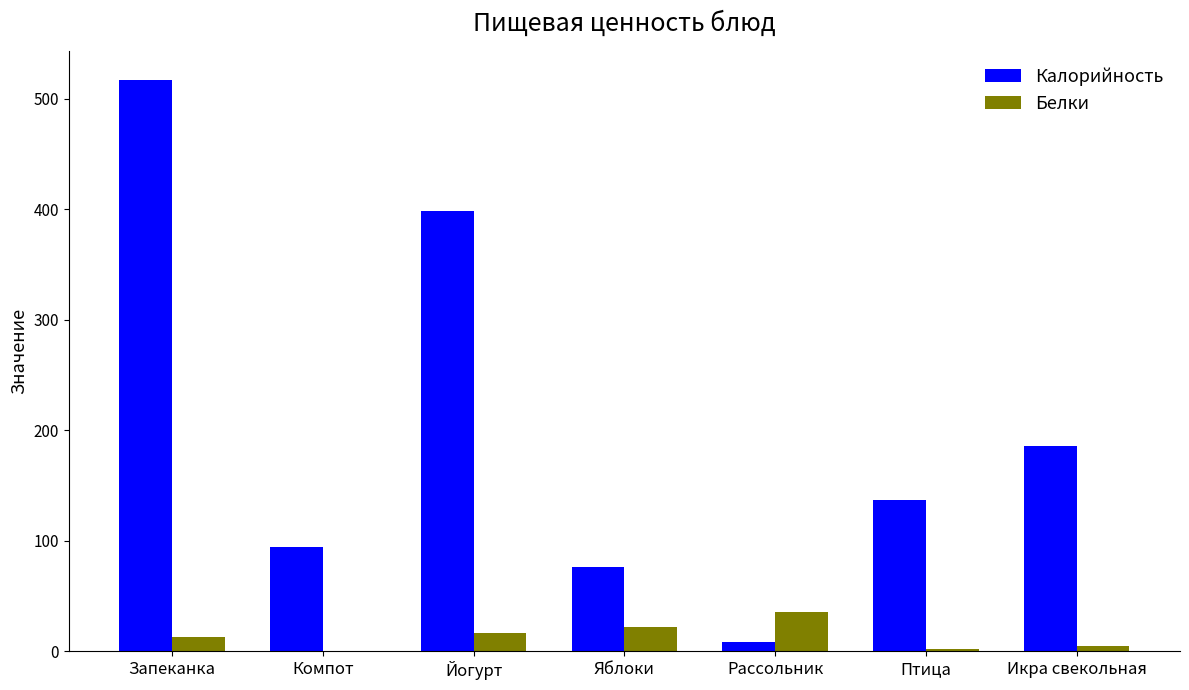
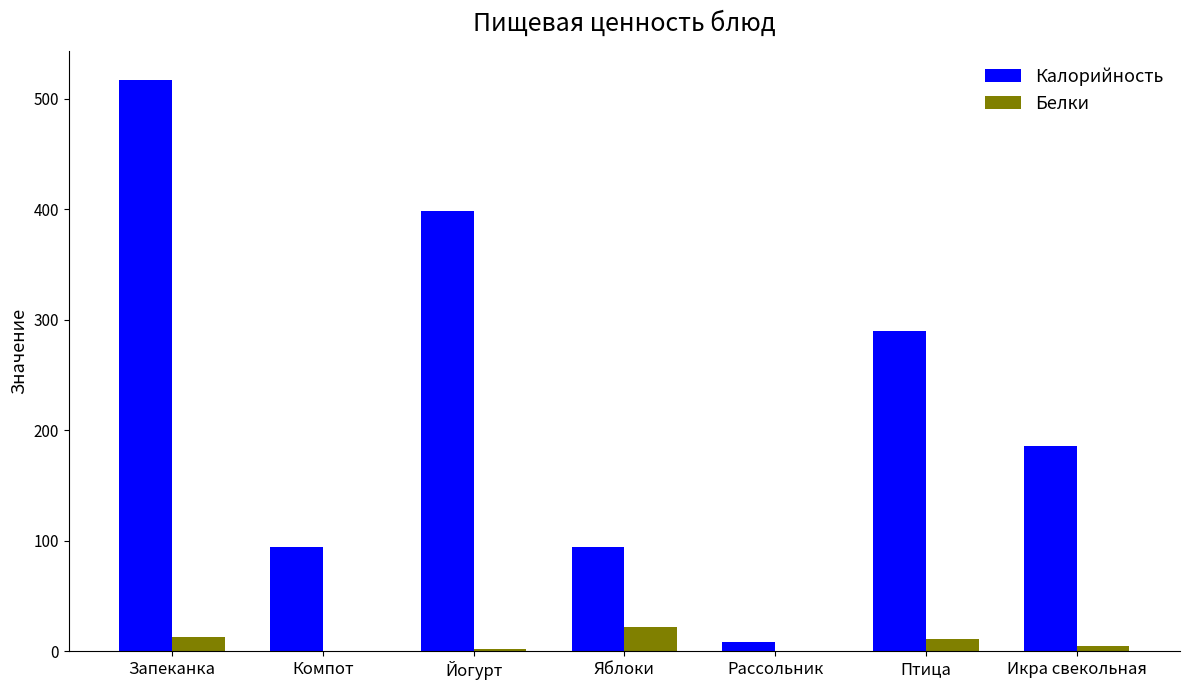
  {
    "Калорийность": {
      "Запеканка": 517,
      "Компот": 95,
      "Йогурт": 398,
-     "Яблоки": 76,
+     "Яблоки": 94,
      "Рассольник": 8,
-     "Птица": 137,
+     "Птица": 289,
      "Икра свекольная": 186
    },
    "Белки": {
      "Запеканка": 13,
-     "Йогурт": 16,
+     "Йогурт": 2,
      "Яблоки": 22,
-     "Рассольник": 36,
-     "Птица": 2,
+     "Рассольник": 0,
+     "Птица": 11,
      "Икра свекольная": 5
    }
  }
